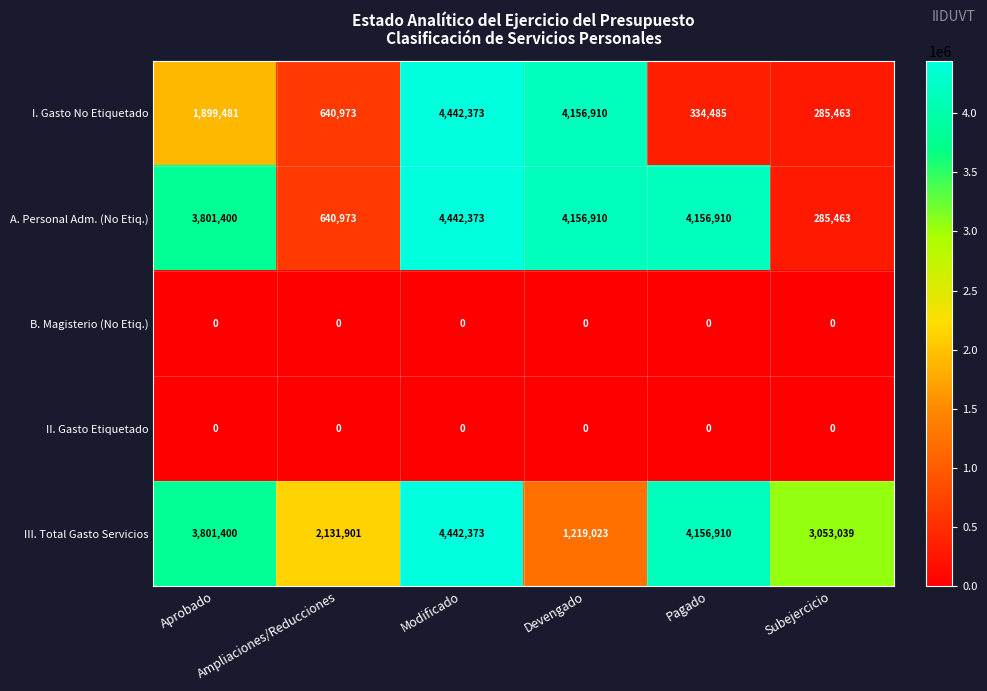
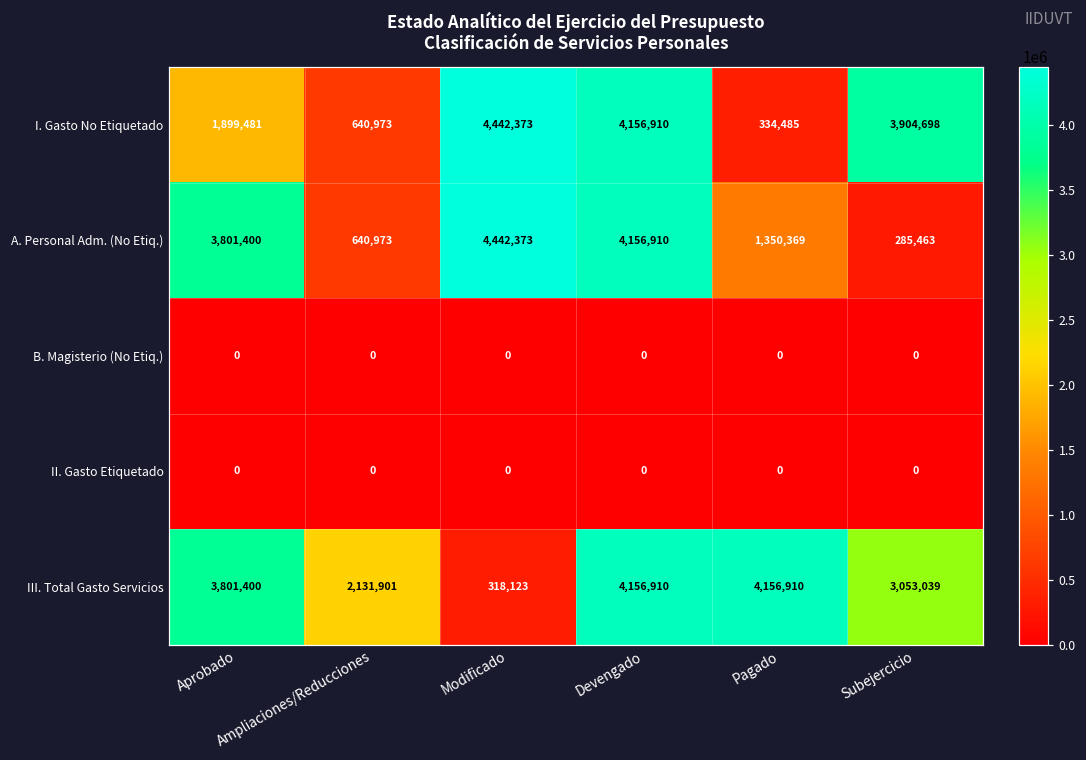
  {
    "I. Gasto No Etiquetado": {
      "Aprobado": "1,899,481",
      "Ampliaciones/Reducciones": "640,973",
      "Modificado": "4,442,373",
      "Devengado": "4,156,910",
      "Pagado": "334,485",
-     "Subejercicio": "285,463"
+     "Subejercicio": "3,904,698"
    },
    "A. Personal Adm. (No Etiq.)": {
      "Aprobado": "3,801,400",
      "Ampliaciones/Reducciones": "640,973",
      "Modificado": "4,442,373",
      "Devengado": "4,156,910",
-     "Pagado": "4,156,910",
+     "Pagado": "1,350,369",
      "Subejercicio": "285,463"
    },
    "B. Magisterio (No Etiq.)": {
      "Aprobado": "0",
      "Ampliaciones/Reducciones": "0",
      "Modificado": "0",
      "Devengado": "0",
      "Pagado": "0",
      "Subejercicio": "0"
    },
    "II. Gasto Etiquetado": {
      "Aprobado": "0",
      "Ampliaciones/Reducciones": "0",
      "Modificado": "0",
      "Devengado": "0",
      "Pagado": "0",
      "Subejercicio": "0"
    },
    "III. Total Gasto Servicios": {
      "Aprobado": "3,801,400",
      "Ampliaciones/Reducciones": "2,131,901",
-     "Modificado": "4,442,373",
-     "Devengado": "1,219,023",
+     "Modificado": "318,123",
+     "Devengado": "4,156,910",
      "Pagado": "4,156,910",
      "Subejercicio": "3,053,039"
    }
  }
